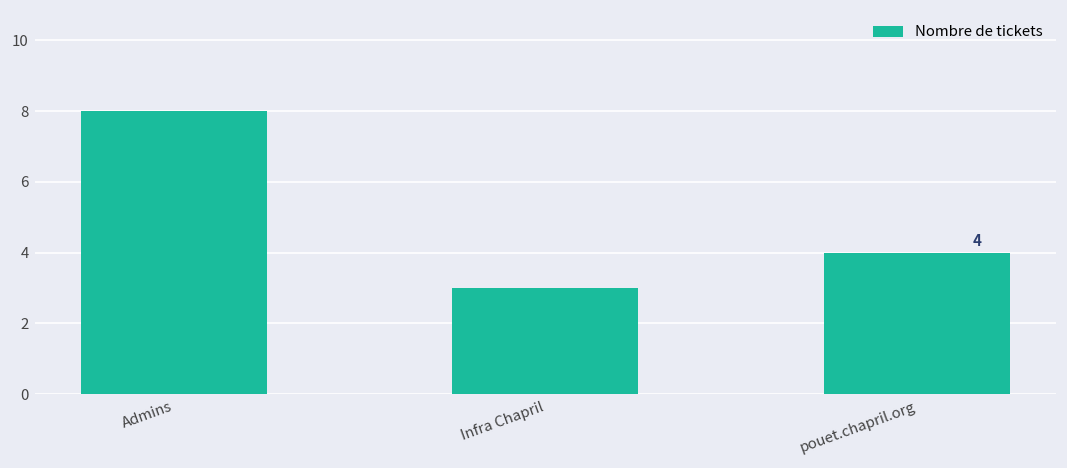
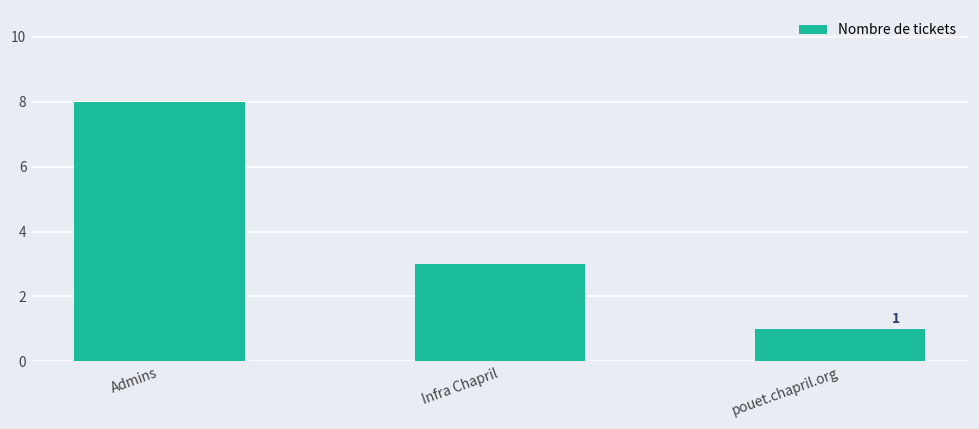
  {
-   "pouet.chapril.org": 4
+   "pouet.chapril.org": 1
  }
